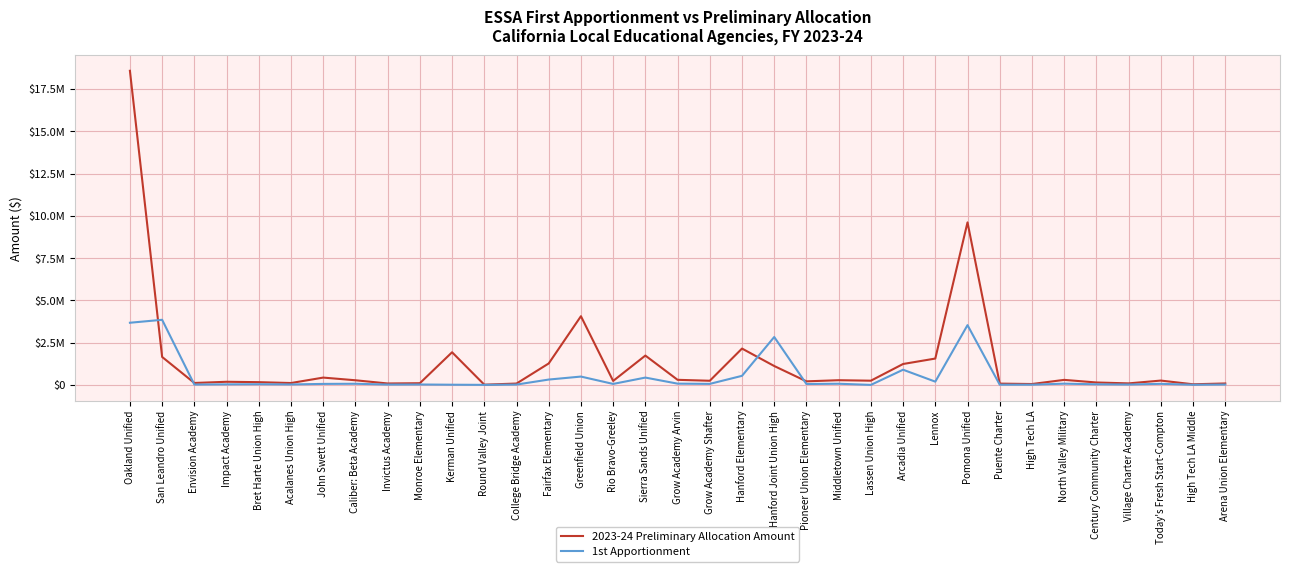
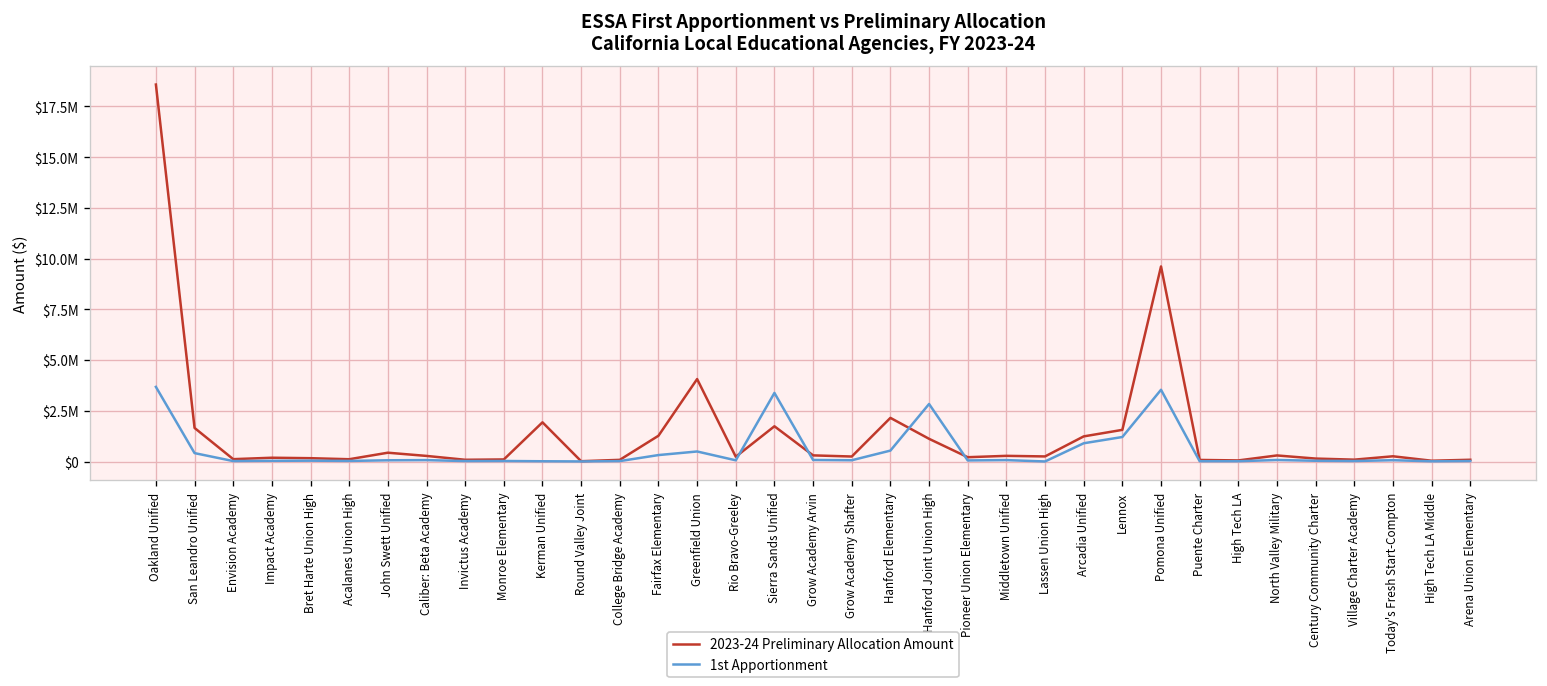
  {
    "2023-24 Preliminary Allocation Amount": {
      "Oakland Unified": "$18600000",
      "San Leandro Unified": "$1700000",
      "Impact Academy": "$200000",
      "John Swett Unified": "$400000",
      "Caliber: Beta Academy": "$300000",
      "Kerman Unified": "$1900000",
      "Fairfax Elementary": "$1300000",
      "Greenfield Union": "$4100000",
      "Rio Bravo-Greeley": "$200000",
      "Sierra Sands Unified": "$1700000",
      "Grow Academy Arvin": "$300000",
      "Grow Academy Shafter": "$200000",
      "Hanford Elementary": "$2200000",
      "Hanford Joint Union High": "$1100000",
      "Pioneer Union Elementary": "$200000",
      "Middletown Unified": "$300000",
      "Lassen Union High": "$300000",
      "Arcadia Unified": "$1200000",
      "Lennox": "$1600000",
      "Pomona Unified": "$9600000",
      "North Valley Military": "$300000",
      "Today's Fresh Start-Compton": "$300000"
    },
    "1st Apportionment": {
      "Oakland Unified": "$3700000",
-     "San Leandro Unified": "$3900000",
+     "San Leandro Unified": "$400000",
      "Impact Academy": "$0",
      "John Swett Unified": "$100000",
      "Caliber: Beta Academy": "$100000",
      "Kerman Unified": "$0",
      "Fairfax Elementary": "$300000",
      "Greenfield Union": "$500000",
      "Rio Bravo-Greeley": "$100000",
-     "Sierra Sands Unified": "$400000",
+     "Sierra Sands Unified": "$3400000",
      "Grow Academy Arvin": "$100000",
      "Grow Academy Shafter": "$100000",
      "Hanford Elementary": "$500000",
      "Hanford Joint Union High": "$2800000",
      "Pioneer Union Elementary": "$100000",
      "Middletown Unified": "$100000",
      "Lassen Union High": "$0",
      "Arcadia Unified": "$900000",
-     "Lennox": "$200000",
+     "Lennox": "$1200000",
      "Pomona Unified": "$3500000",
      "North Valley Military": "$100000",
      "Today's Fresh Start-Compton": "$100000"
    }
  }
